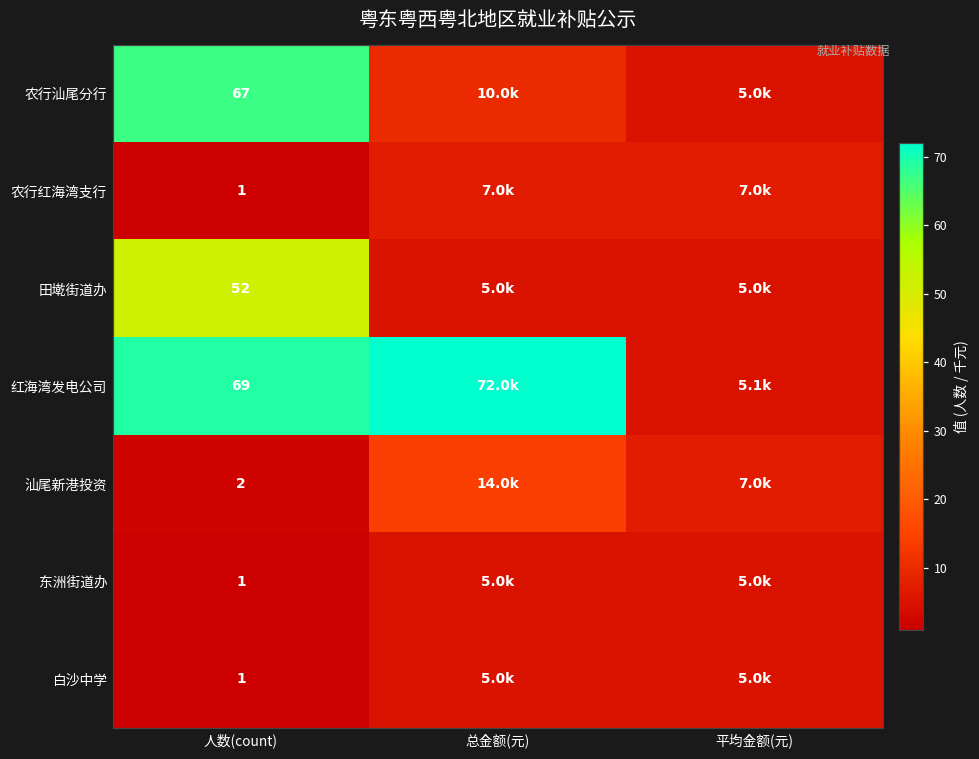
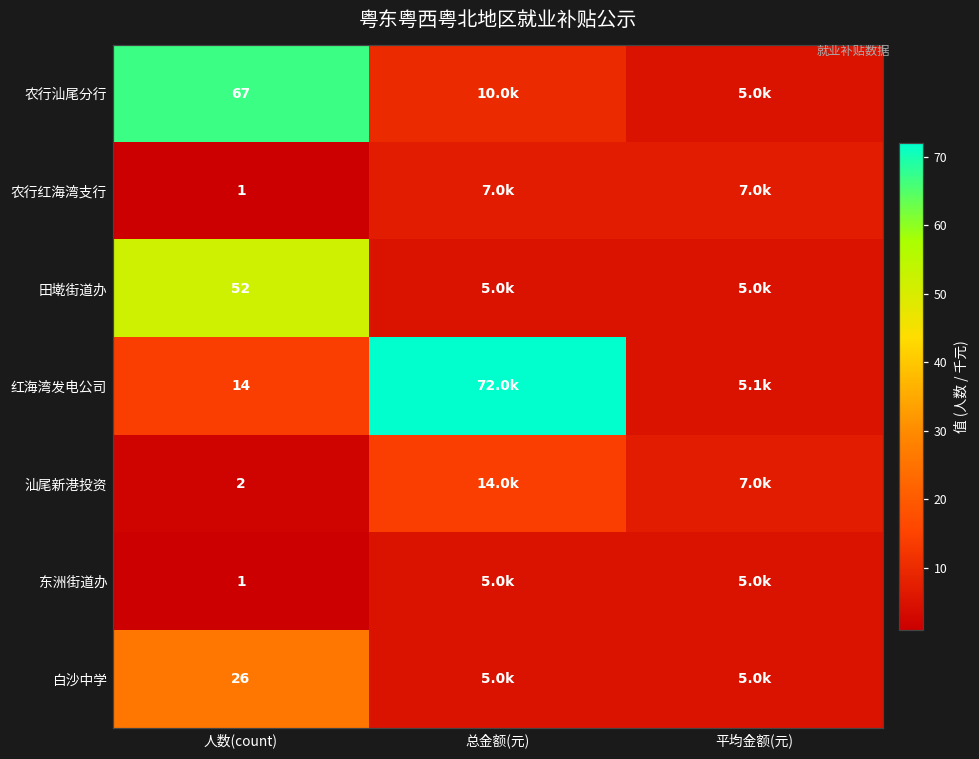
  {
    "农行汕尾分行": {
      "人数(count)": "67",
      "总金额(元)": "10.0k"
    },
    "农行红海湾支行": {
      "人数(count)": "1",
      "总金额(元)": "7.0k",
      "平均金额(元)": "7.0k"
    },
    "田墘街道办": {
      "人数(count)": "52",
      "总金额(元)": "5.0k",
      "平均金额(元)": "5.0k"
    },
    "红海湾发电公司": {
-     "人数(count)": "69",
+     "人数(count)": "14",
      "总金额(元)": "72.0k",
      "平均金额(元)": "5.1k"
    },
    "汕尾新港投资": {
      "人数(count)": "2",
      "总金额(元)": "14.0k",
      "平均金额(元)": "7.0k"
    },
    "东洲街道办": {
      "人数(count)": "1",
      "总金额(元)": "5.0k",
      "平均金额(元)": "5.0k"
    },
    "白沙中学": {
-     "人数(count)": "1",
+     "人数(count)": "26",
      "总金额(元)": "5.0k",
      "平均金额(元)": "5.0k"
    }
  }
